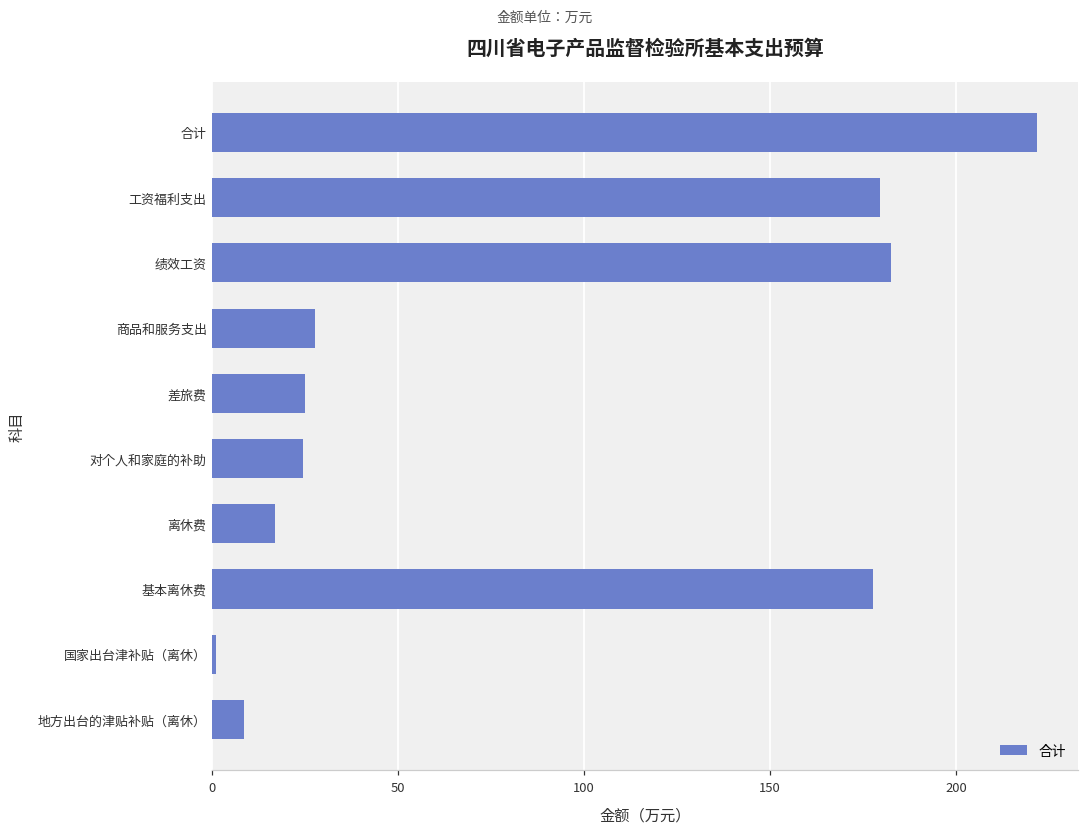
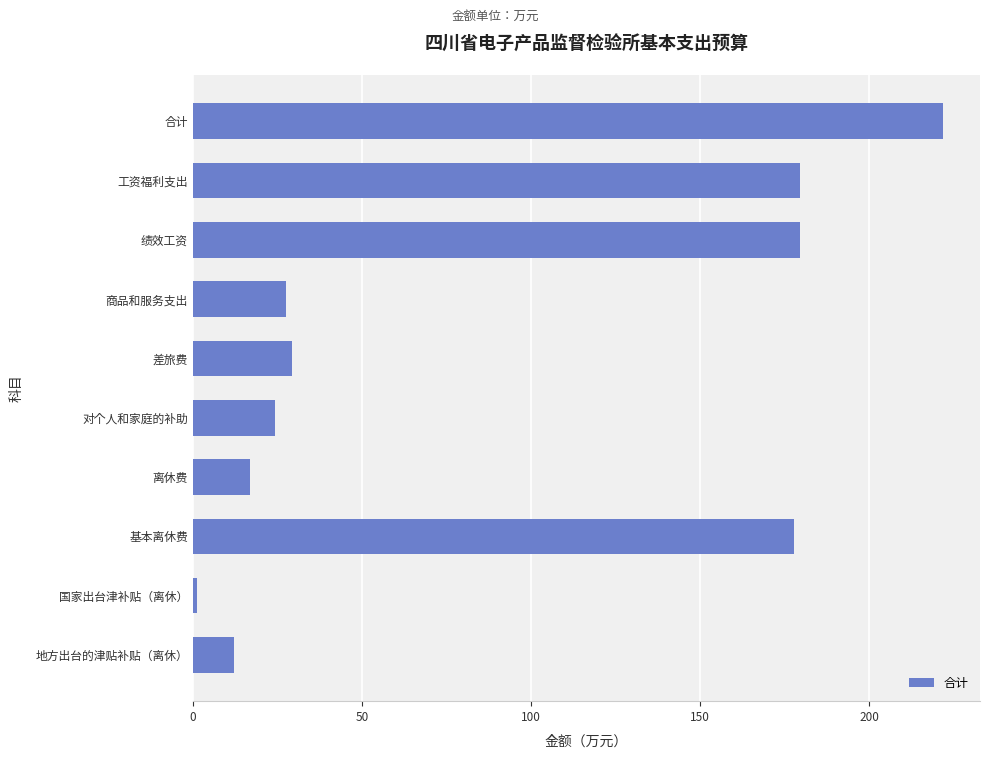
  {
    "合计": 222,
    "工资福利支出": 180,
-   "绩效工资": 183,
+   "绩效工资": 180,
    "商品和服务支出": 28,
-   "差旅费": 25,
+   "差旅费": 29,
    "对个人和家庭的补助": 24,
    "离休费": 17,
    "基本离休费": 178,
    "国家出台津补贴（离休）": 1,
-   "地方出台的津贴补贴（离休）": 9
+   "地方出台的津贴补贴（离休）": 12
  }
